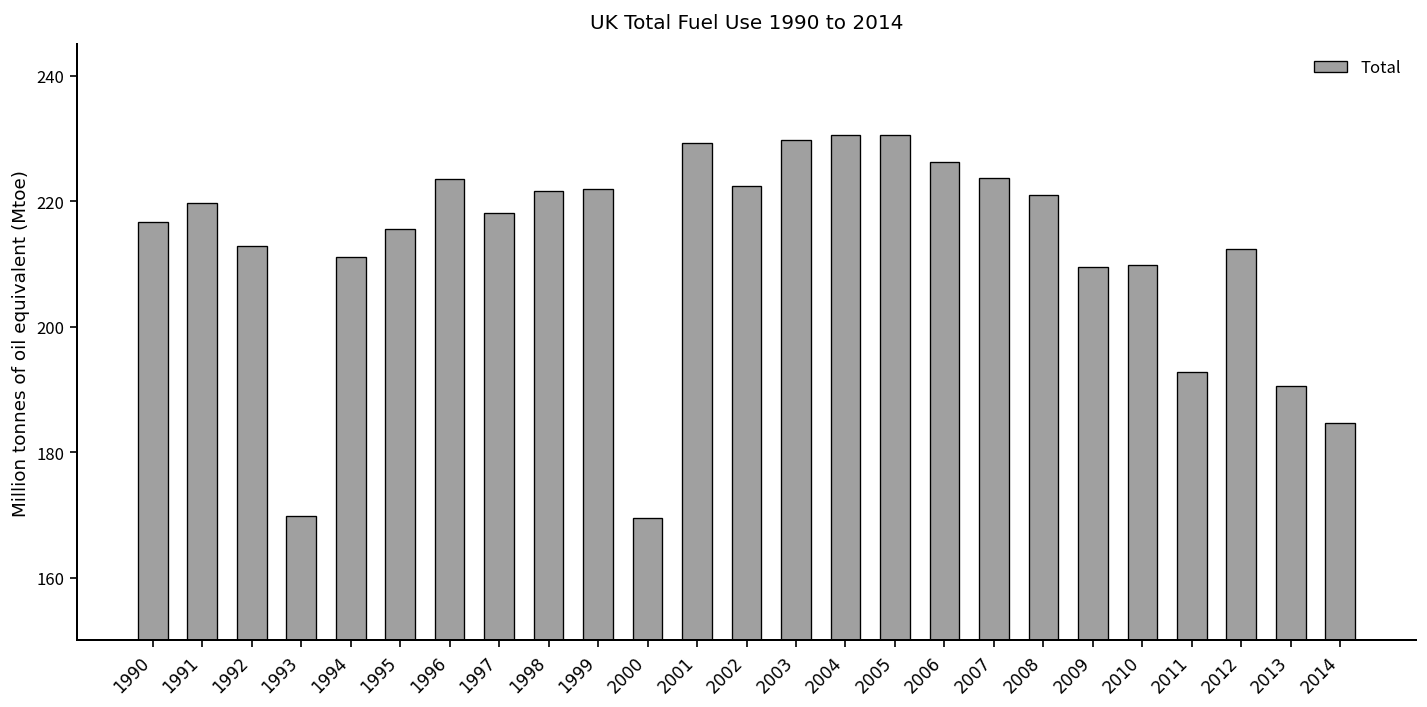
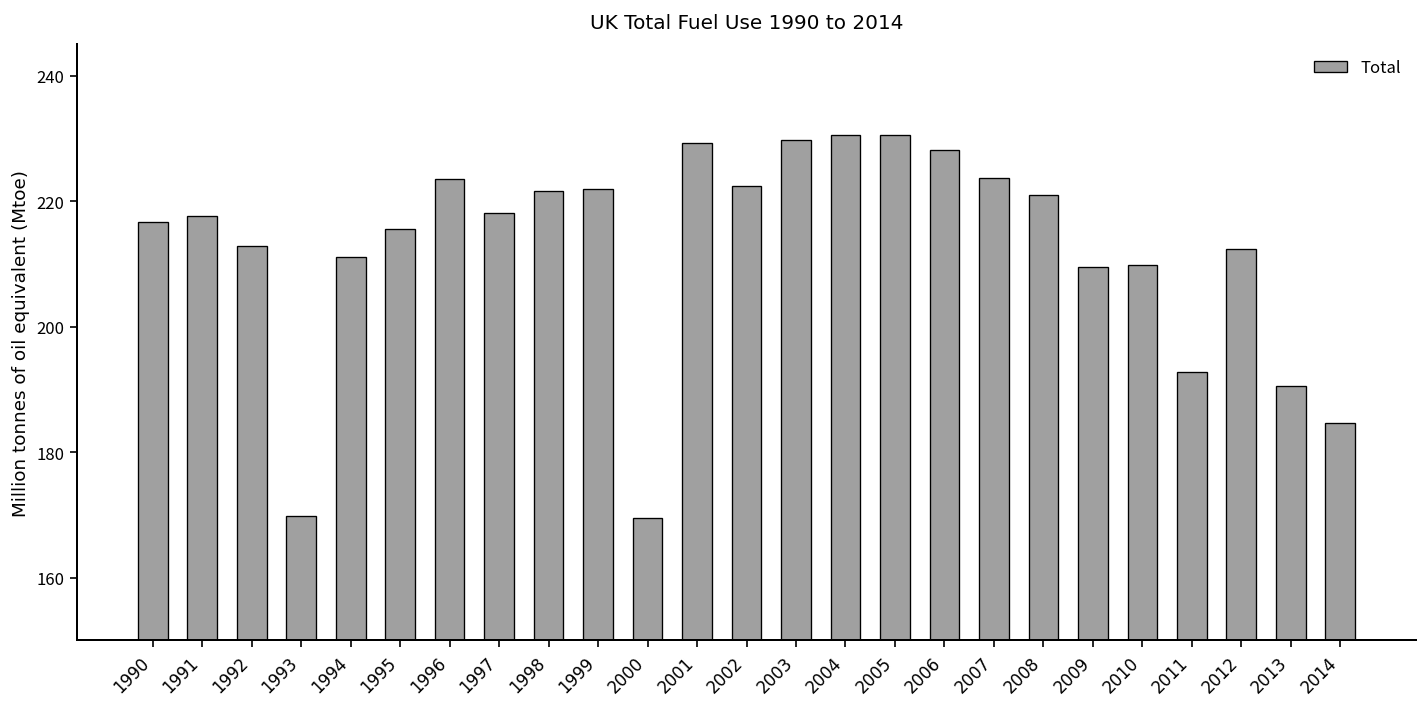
  {
    "1990": 217,
-   "1991": 220,
+   "1991": 218,
    "1992": 213,
    "1993": 170,
    "1994": 211,
    "1995": 216,
    "1996": 224,
    "1997": 218,
    "1998": 222,
    "1999": 222,
    "2000": 170,
    "2001": 229,
    "2002": 223,
    "2003": 230,
    "2004": 231,
    "2005": 231,
-   "2006": 226,
+   "2006": 228,
    "2007": 224,
    "2008": 221,
    "2009": 210,
    "2010": 210,
    "2011": 193,
    "2012": 212,
    "2013": 191,
    "2014": 185
  }
